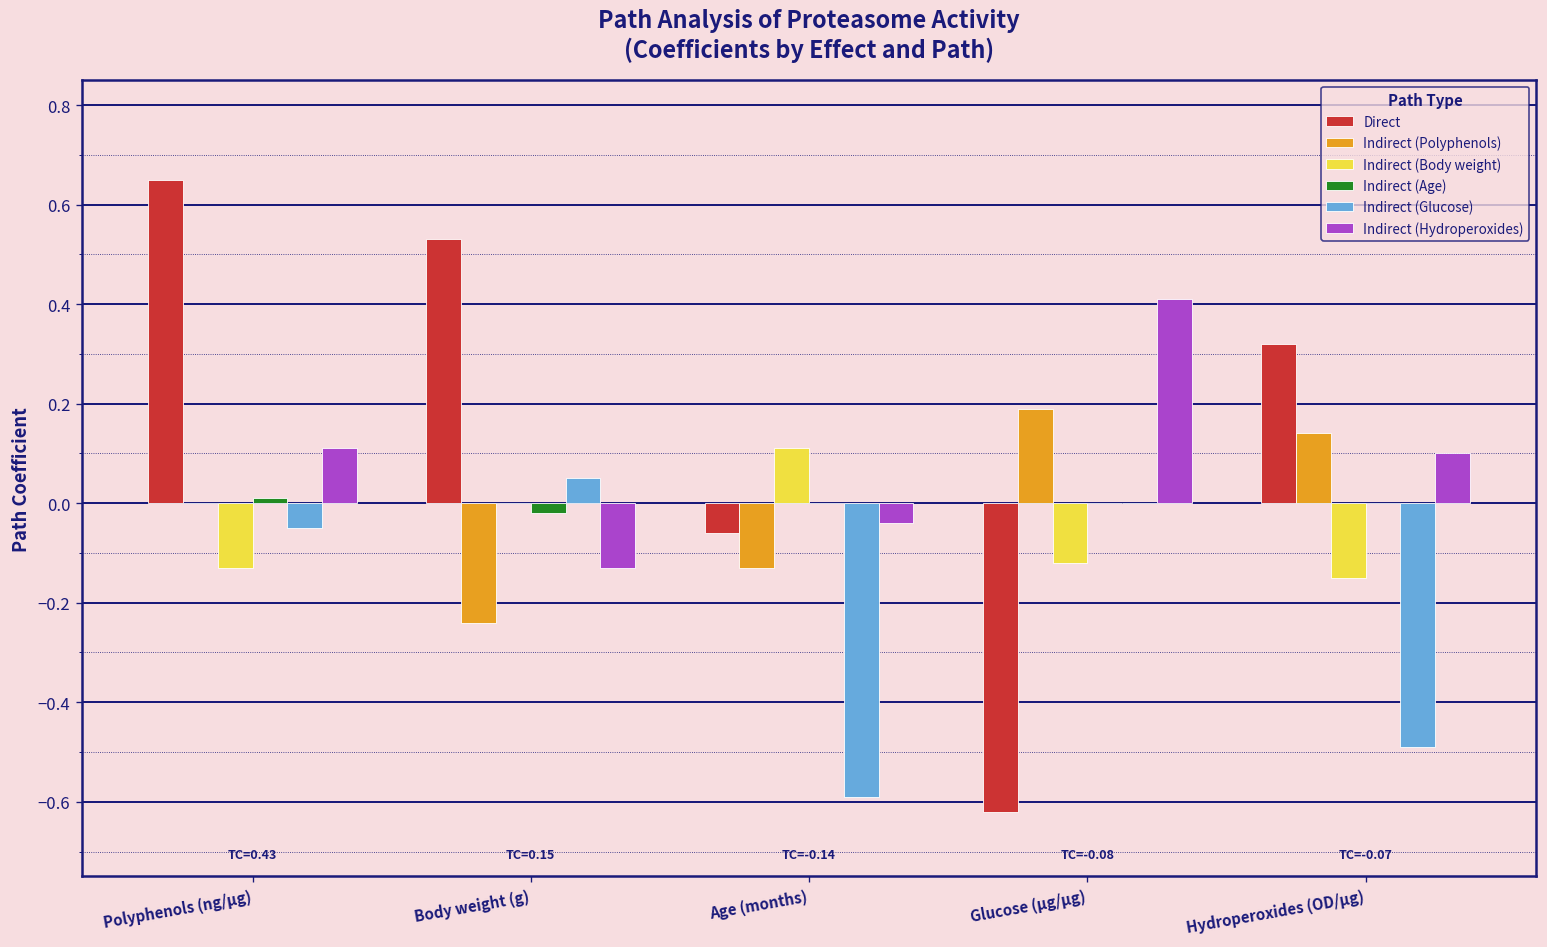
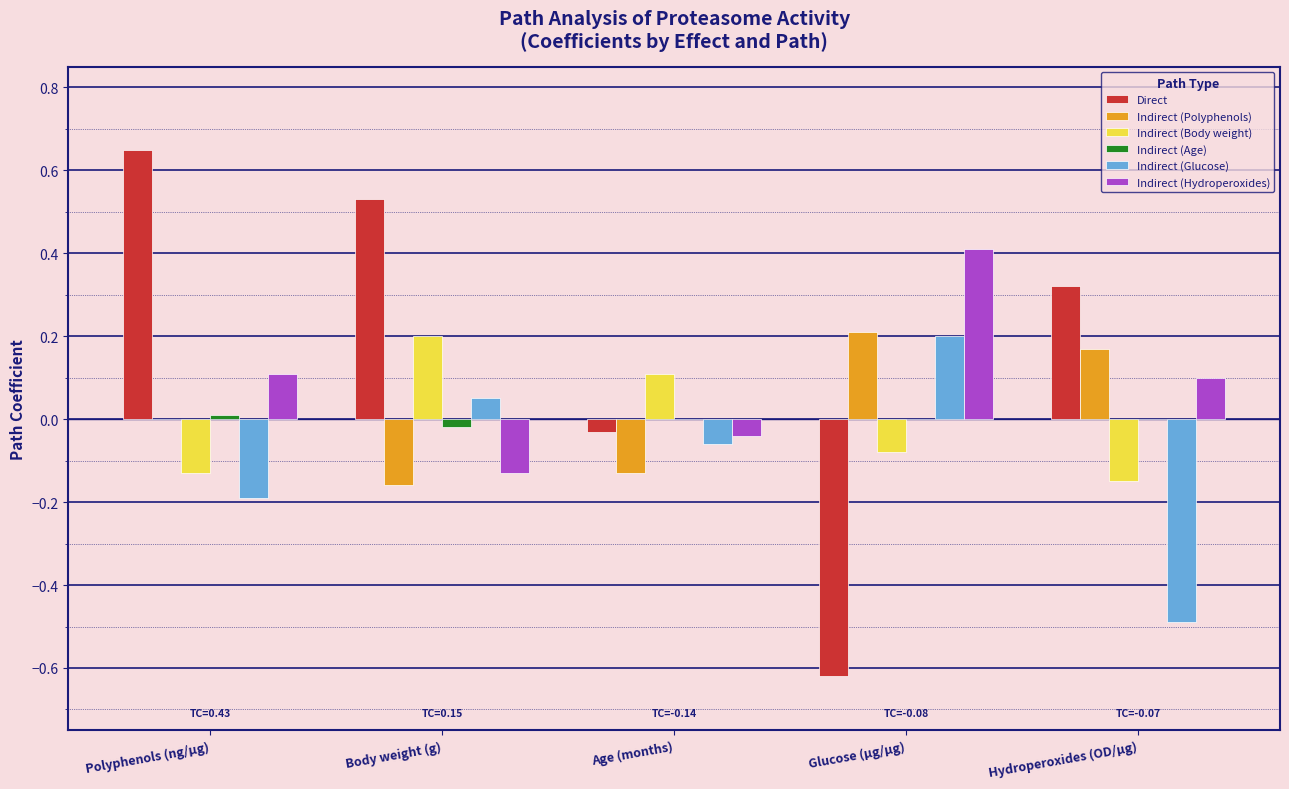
  {
    "Direct": {
      "Polyphenols (ng/μg)": 0.65,
      "Body weight (g)": 0.53,
-     "Age (months)": -0.06,
+     "Age (months)": -0.03,
      "Glucose (μg/μg)": -0.62,
      "Hydroperoxides (OD/μg)": 0.32
    },
    "Indirect (Polyphenols)": {
      "Polyphenols (ng/μg)": 0.00,
-     "Body weight (g)": -0.24,
+     "Body weight (g)": -0.16,
      "Age (months)": -0.13,
-     "Glucose (μg/μg)": 0.19,
-     "Hydroperoxides (OD/μg)": 0.14
+     "Glucose (μg/μg)": 0.21,
+     "Hydroperoxides (OD/μg)": 0.17
    },
    "Indirect (Body weight)": {
      "Polyphenols (ng/μg)": -0.13,
-     "Body weight (g)": 0.0,
+     "Body weight (g)": 0.2,
      "Age (months)": 0.11,
-     "Glucose (μg/μg)": -0.12,
+     "Glucose (μg/μg)": -0.08,
      "Hydroperoxides (OD/μg)": -0.15
    },
    "Indirect (Age)": {
      "Polyphenols (ng/μg)": 0.01,
      "Body weight (g)": -0.02,
      "Age (months)": 0.00,
      "Glucose (μg/μg)": 0.00,
      "Hydroperoxides (OD/μg)": 0.00
    },
    "Indirect (Glucose)": {
-     "Polyphenols (ng/μg)": -0.05,
+     "Polyphenols (ng/μg)": -0.19,
      "Body weight (g)": 0.05,
-     "Age (months)": -0.59,
-     "Glucose (μg/μg)": 0.0,
+     "Age (months)": -0.06,
+     "Glucose (μg/μg)": 0.2,
      "Hydroperoxides (OD/μg)": -0.49
    },
    "Indirect (Hydroperoxides)": {
      "Polyphenols (ng/μg)": 0.11,
      "Body weight (g)": -0.13,
      "Age (months)": -0.04,
      "Glucose (μg/μg)": 0.41,
      "Hydroperoxides (OD/μg)": 0.10
    }
  }
